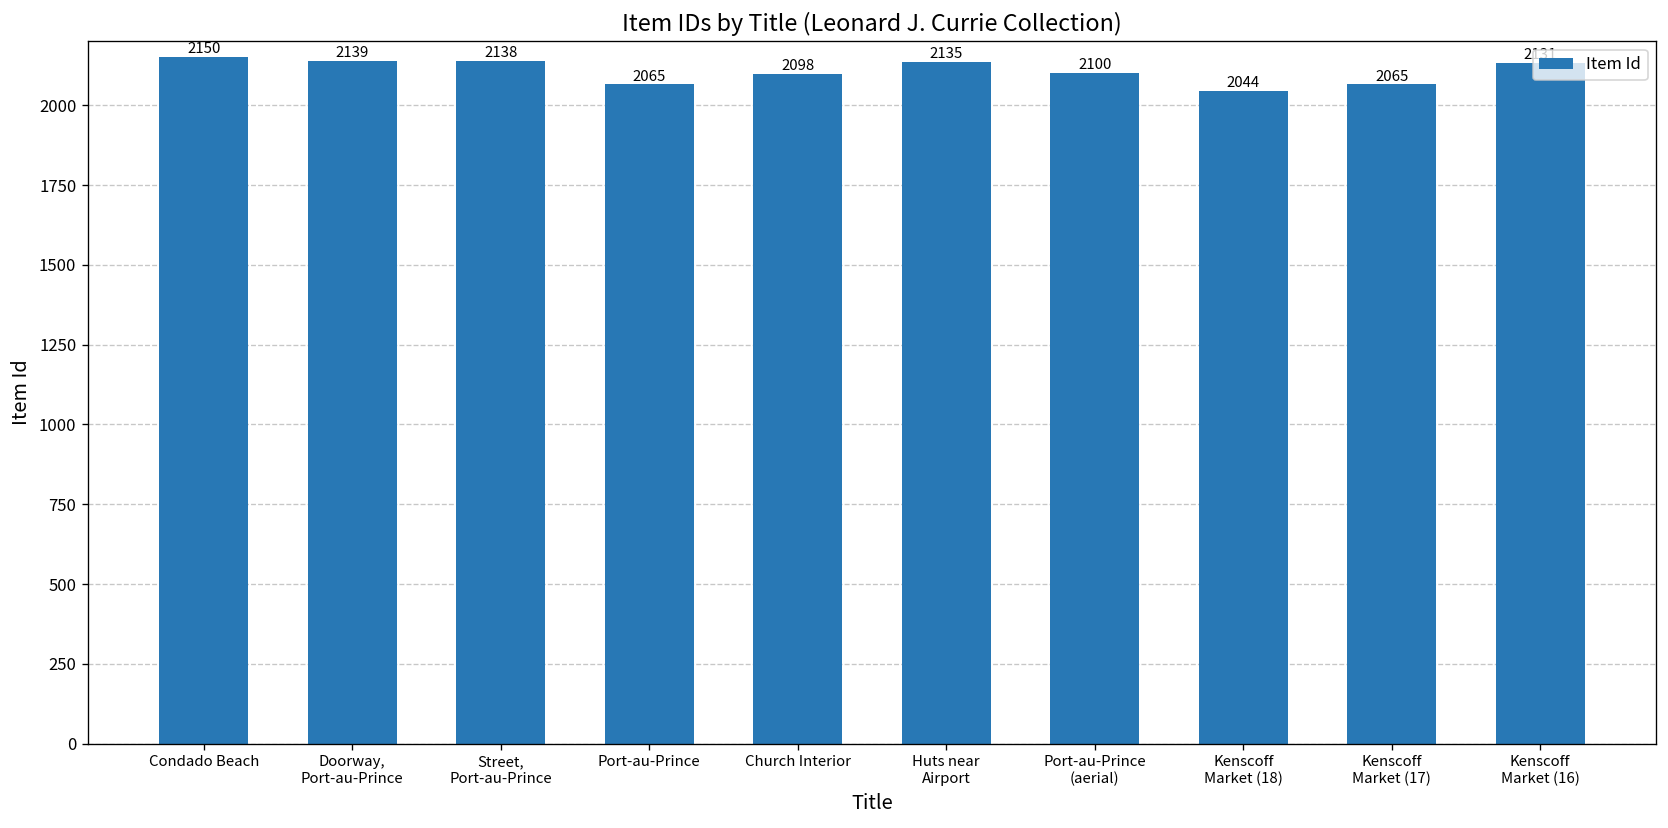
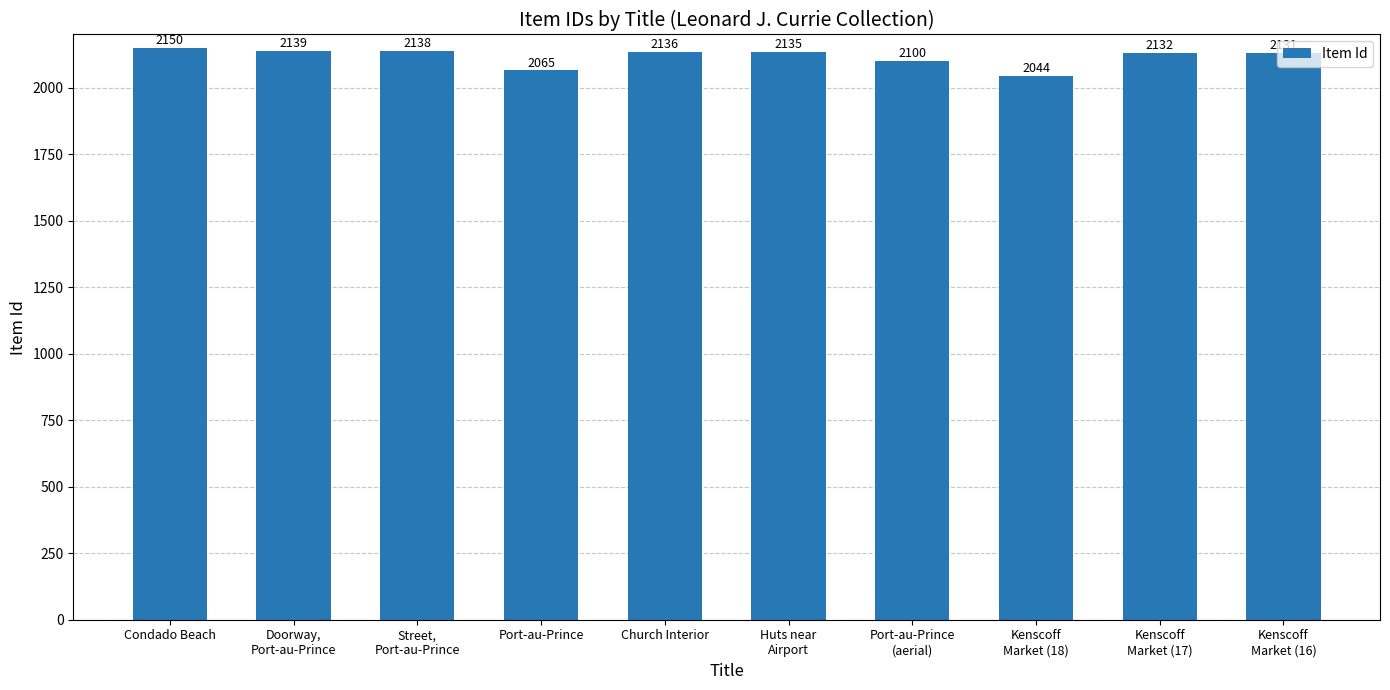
  {
    "Condado Beach": 2150,
    "Doorway, Port-au-Prince": 2139,
    "Street, Port-au-Prince": 2138,
    "Port-au-Prince": 2065,
-   "Church Interior": 2098,
+   "Church Interior": 2136,
    "Huts near Airport": 2135,
    "Port-au-Prince (aerial)": 2100,
    "Kenscoff Market (18)": 2044,
-   "Kenscoff Market (17)": 2065
+   "Kenscoff Market (17)": 2132
  }
